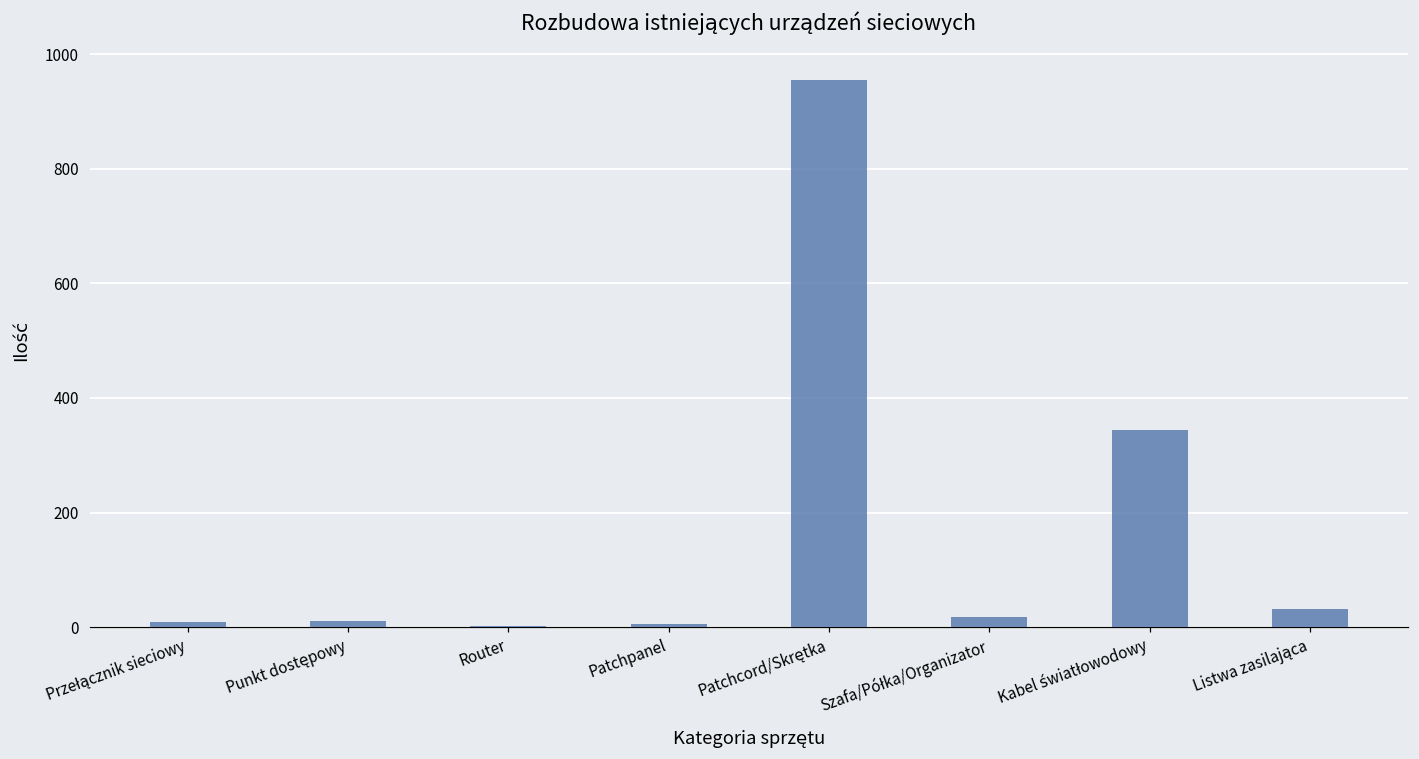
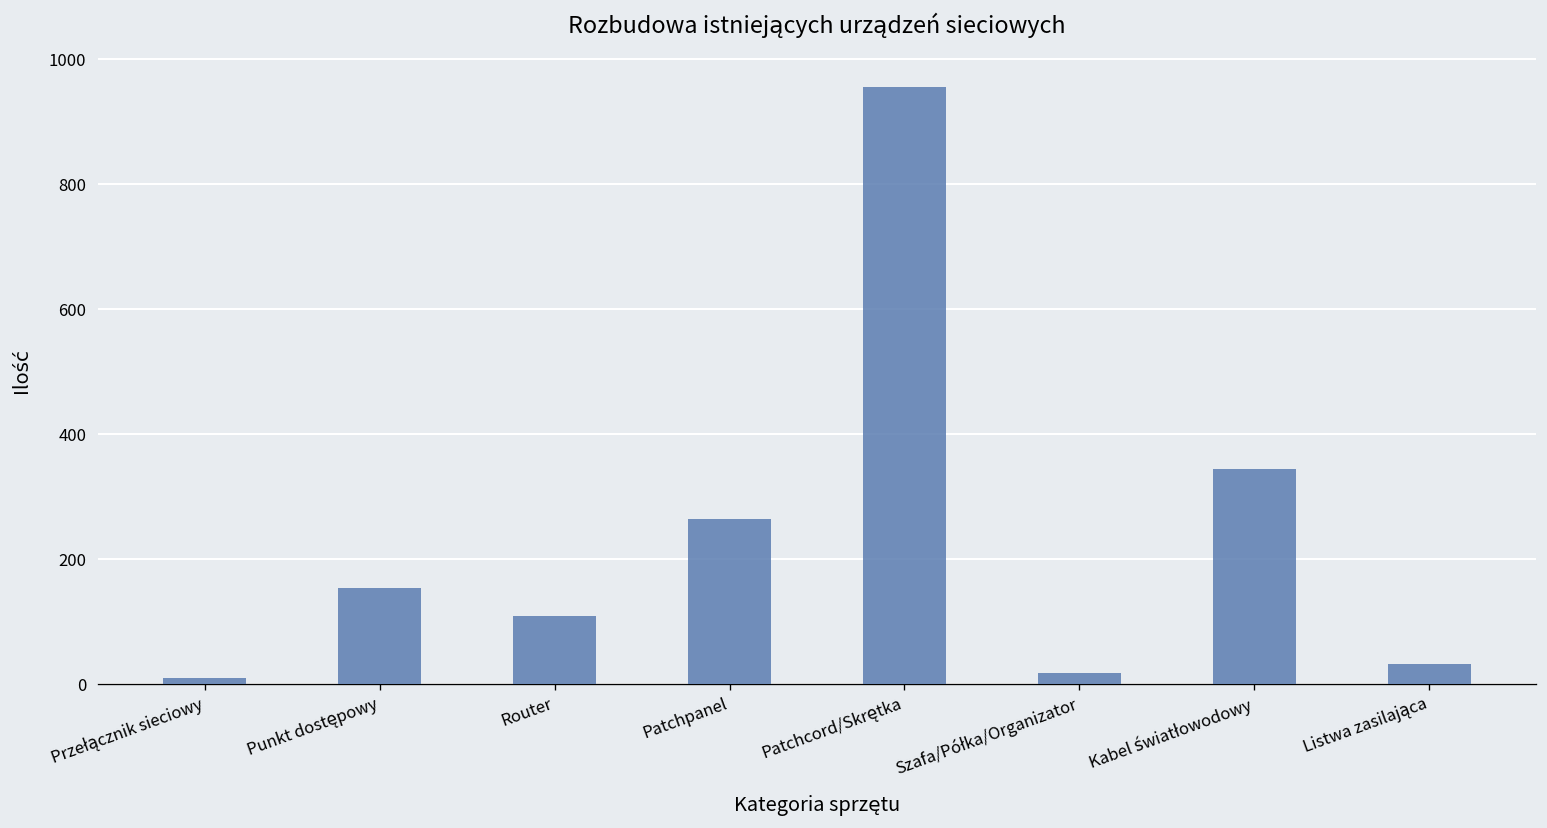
  {
    "Przełącznik sieciowy": 10,
-   "Punkt dostępowy": 10,
-   "Router": 0,
-   "Patchpanel": 10,
+   "Punkt dostępowy": 150,
+   "Router": 110,
+   "Patchpanel": 270,
    "Patchcord/Skrętka": 960,
    "Szafa/Półka/Organizator": 20,
    "Kabel światłowodowy": 340,
    "Listwa zasilająca": 30
  }
